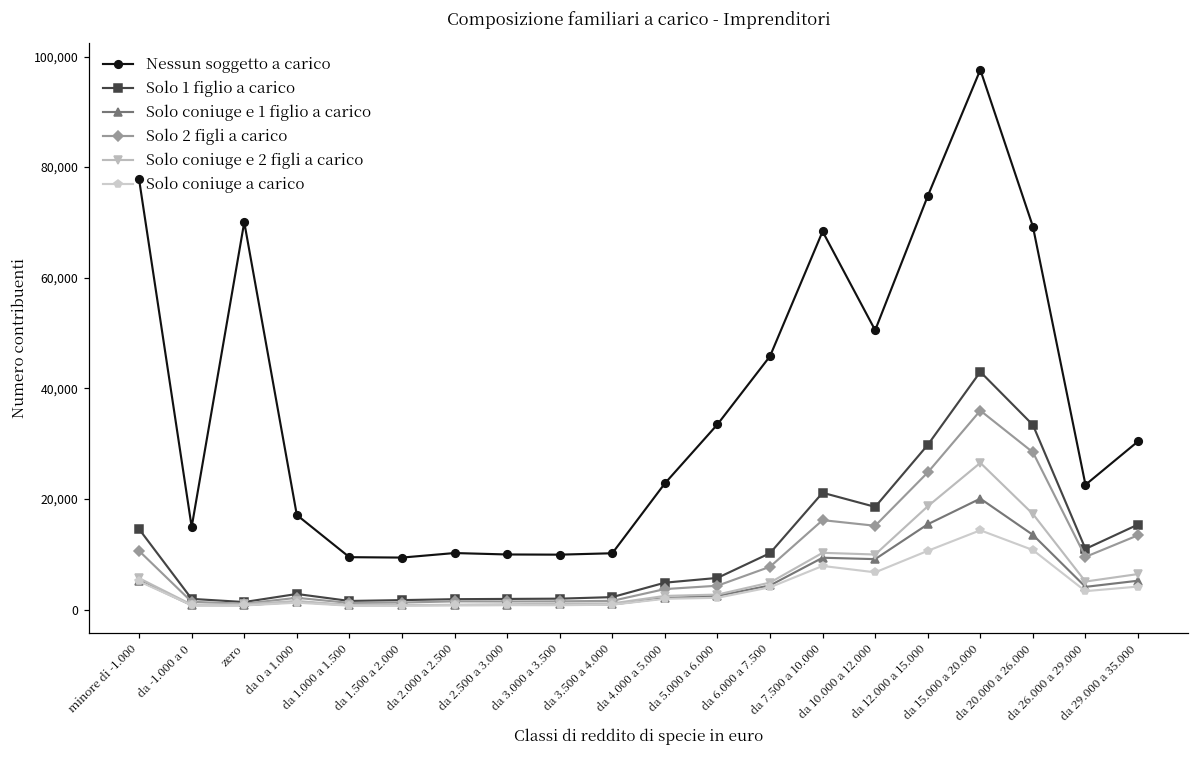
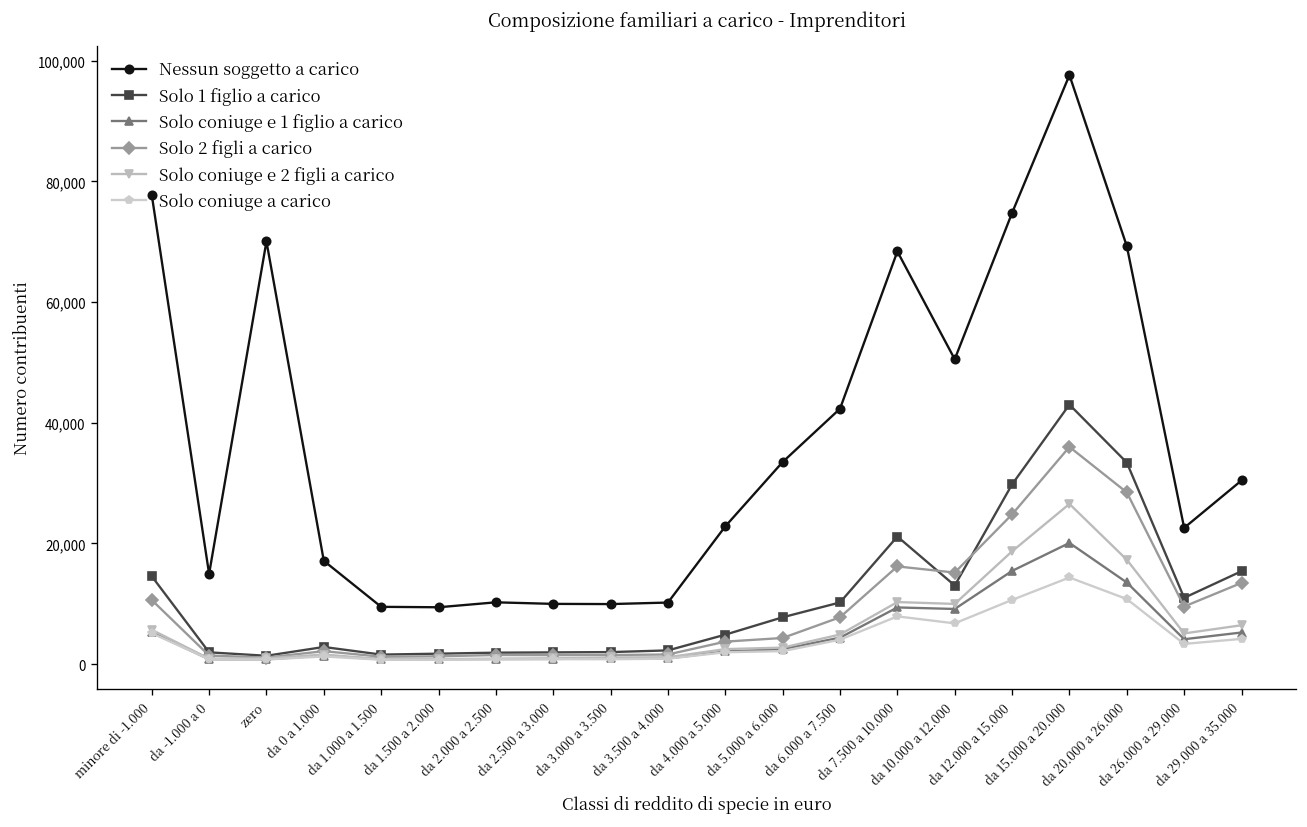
  {
    "Nessun soggetto a carico": {
      "minore di -1.000": "78,000",
      "da -1.000 a 0": "15,000",
      "zero": "70,000",
      "da 0 a 1.000": "17,000",
      "da 1.000 a 1.500": "9,000",
      "da 1.500 a 2.000": "9,000",
      "da 2.000 a 2.500": "10,000",
      "da 2.500 a 3.000": "10,000",
      "da 3.000 a 3.500": "10,000",
      "da 3.500 a 4.000": "10,000",
      "da 4.000 a 5.000": "23,000",
      "da 5.000 a 6.000": "33,000",
-     "da 6.000 a 7.500": "46,000",
+     "da 6.000 a 7.500": "42,000",
      "da 7.500 a 10.000": "68,000",
      "da 10.000 a 12.000": "51,000",
      "da 12.000 a 15.000": "75,000",
      "da 15.000 a 20.000": "98,000",
      "da 20.000 a 26.000": "69,000",
      "da 26.000 a 29.000": "23,000",
      "da 29.000 a 35.000": "30,000"
    },
    "Solo 1 figlio a carico": {
      "minore di -1.000": "15,000",
      "da -1.000 a 0": "2,000",
      "da 0 a 1.000": "3,000",
      "da 3.500 a 4.000": "2,000",
      "da 4.000 a 5.000": "5,000",
-     "da 5.000 a 6.000": "6,000",
+     "da 5.000 a 6.000": "8,000",
      "da 6.000 a 7.500": "10,000",
      "da 7.500 a 10.000": "21,000",
-     "da 10.000 a 12.000": "19,000",
+     "da 10.000 a 12.000": "13,000",
      "da 12.000 a 15.000": "30,000",
      "da 15.000 a 20.000": "43,000",
      "da 20.000 a 26.000": "33,000",
      "da 26.000 a 29.000": "11,000",
      "da 29.000 a 35.000": "15,000"
    }
  }
